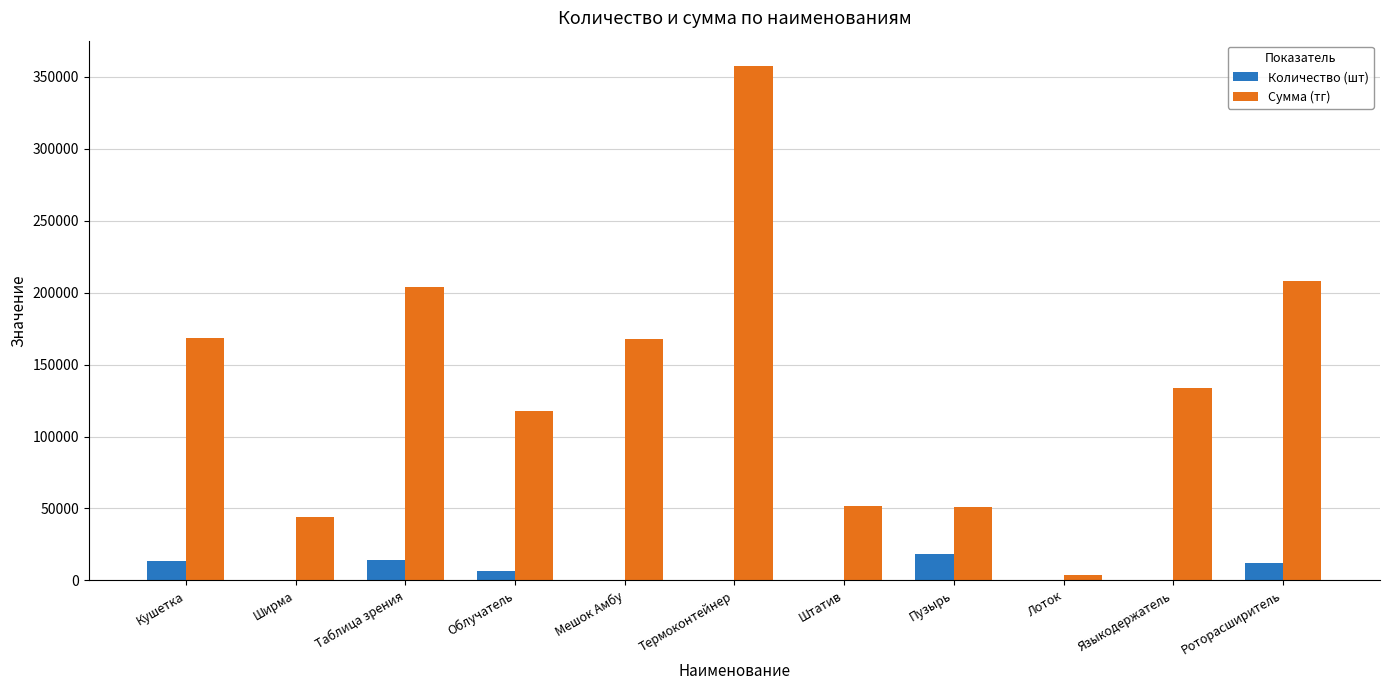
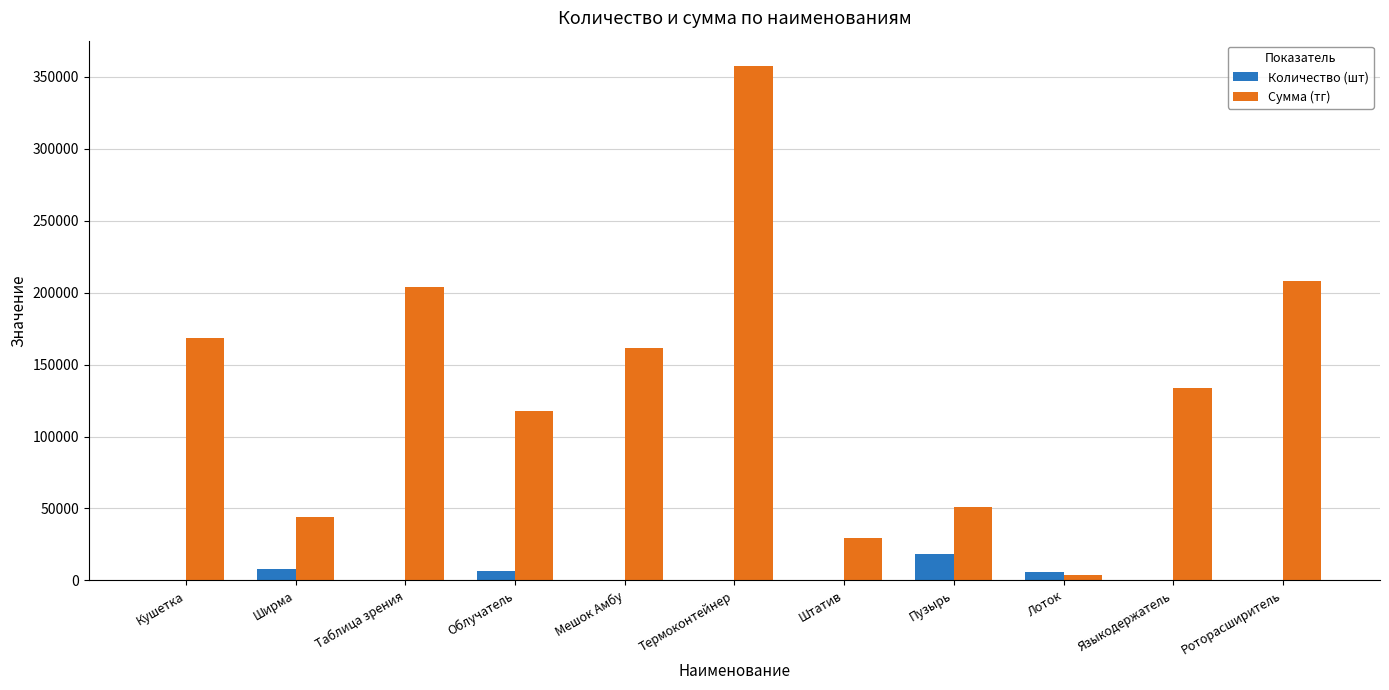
  {
    "Количество (шт)": {
-     "Кушетка": 13000,
-     "Ширма": 0,
-     "Таблица зрения": 14000,
+     "Кушетка": 0,
+     "Ширма": 8000,
+     "Таблица зрения": 0,
      "Облучатель": 6000,
      "Пузырь": 19000,
-     "Лоток": 0,
-     "Роторасширитель": 12000
+     "Лоток": 6000,
+     "Роторасширитель": 0
    },
    "Сумма (тг)": {
      "Кушетка": 168000,
      "Ширма": 44000,
      "Таблица зрения": 204000,
      "Облучатель": 118000,
-     "Мешок Амбу": 168000,
+     "Мешок Амбу": 162000,
      "Термоконтейнер": 357000,
-     "Штатив": 52000,
+     "Штатив": 30000,
      "Пузырь": 51000,
      "Лоток": 4000,
      "Языкодержатель": 134000,
      "Роторасширитель": 208000
    }
  }
